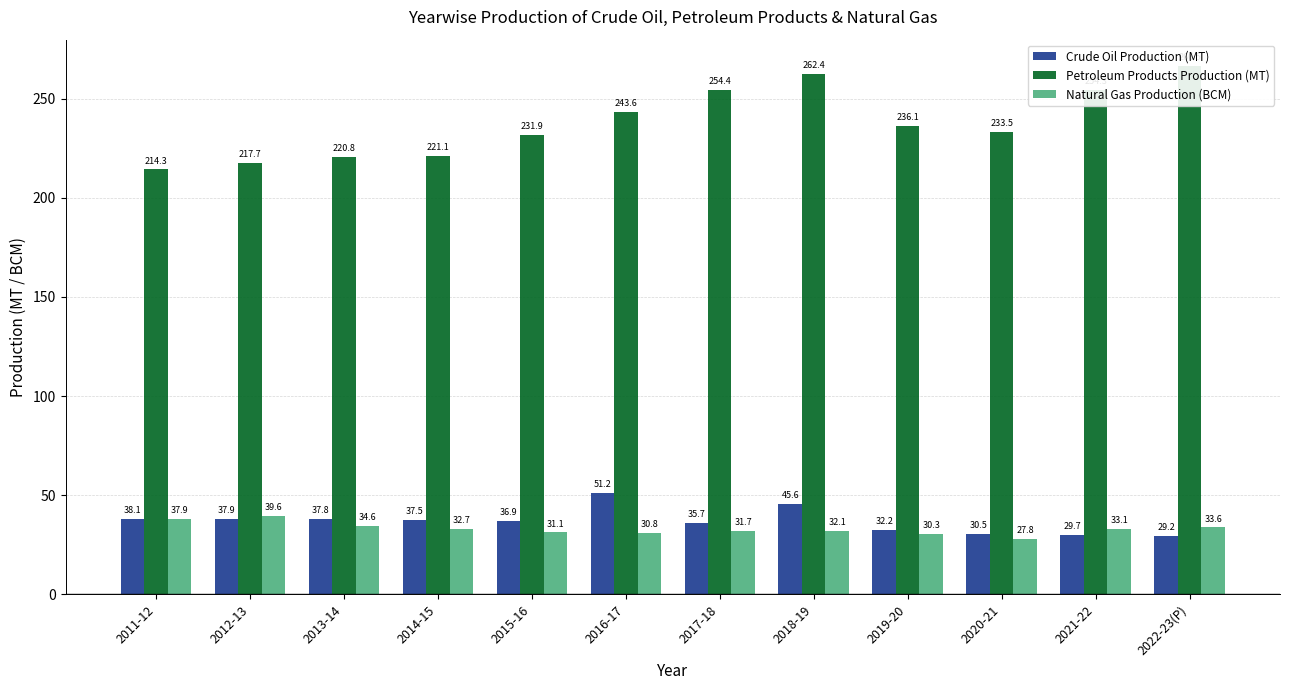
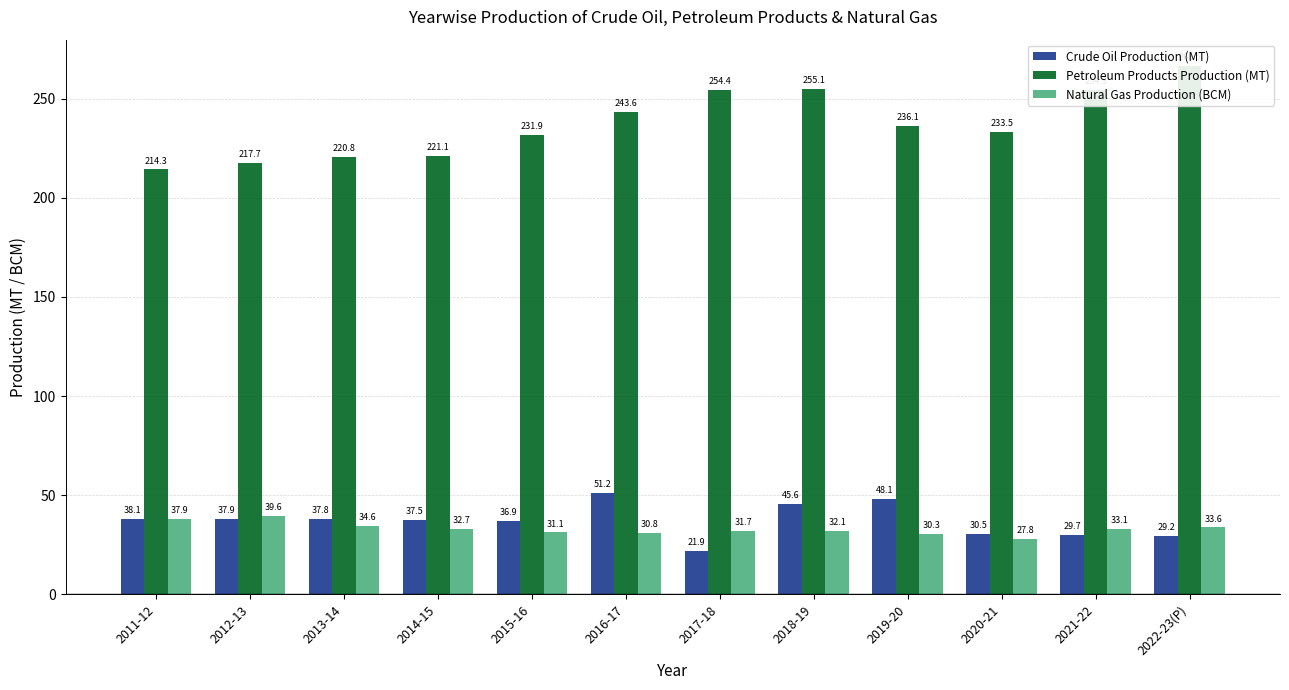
  {
    "Crude Oil Production (MT)": {
      "2011-12": 38.1,
      "2012-13": 37.9,
      "2013-14": 37.8,
      "2014-15": 37.5,
      "2015-16": 36.9,
      "2016-17": 51.2,
-     "2017-18": 35.7,
+     "2017-18": 21.9,
      "2018-19": 45.6,
-     "2019-20": 32.2,
+     "2019-20": 48.1,
      "2020-21": 30.5,
      "2021-22": 29.7,
      "2022-23(P)": 29.2
    },
    "Petroleum Products Production (MT)": {
      "2011-12": 214.3,
      "2012-13": 217.7,
      "2013-14": 220.8,
      "2014-15": 221.1,
      "2015-16": 231.9,
      "2016-17": 243.6,
      "2017-18": 254.4,
-     "2018-19": 262.4,
+     "2018-19": 255.1,
      "2019-20": 236.1,
      "2020-21": 233.5
    },
    "Natural Gas Production (BCM)": {
      "2011-12": 37.9,
      "2012-13": 39.6,
      "2013-14": 34.6,
      "2014-15": 32.7,
      "2015-16": 31.1,
      "2016-17": 30.8,
      "2017-18": 31.7,
      "2018-19": 32.1,
      "2019-20": 30.3,
      "2020-21": 27.8,
      "2021-22": 33.1,
      "2022-23(P)": 33.6
    }
  }
